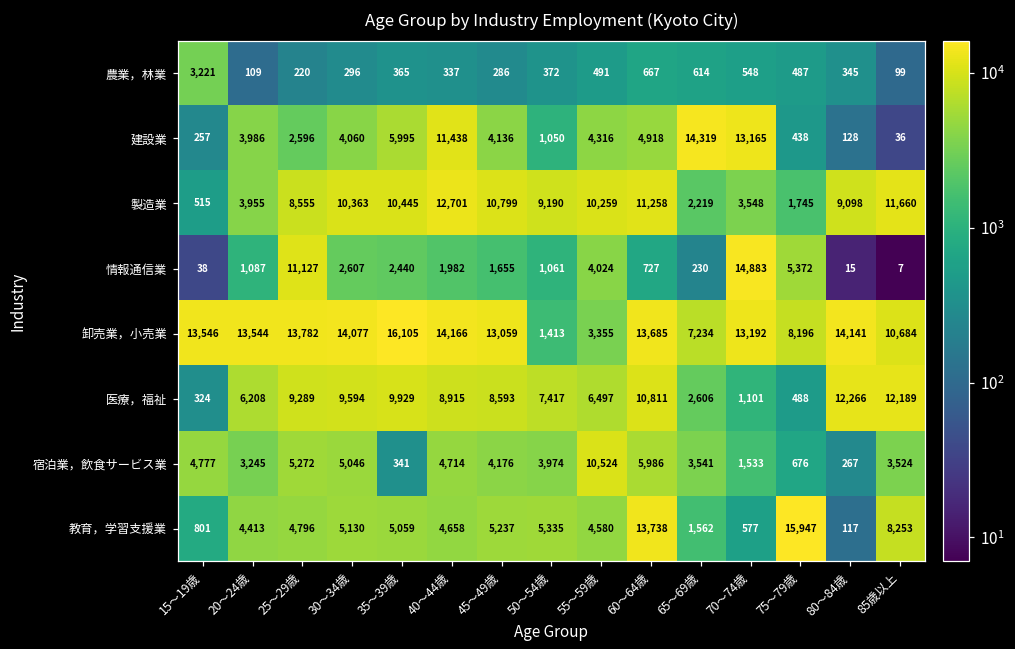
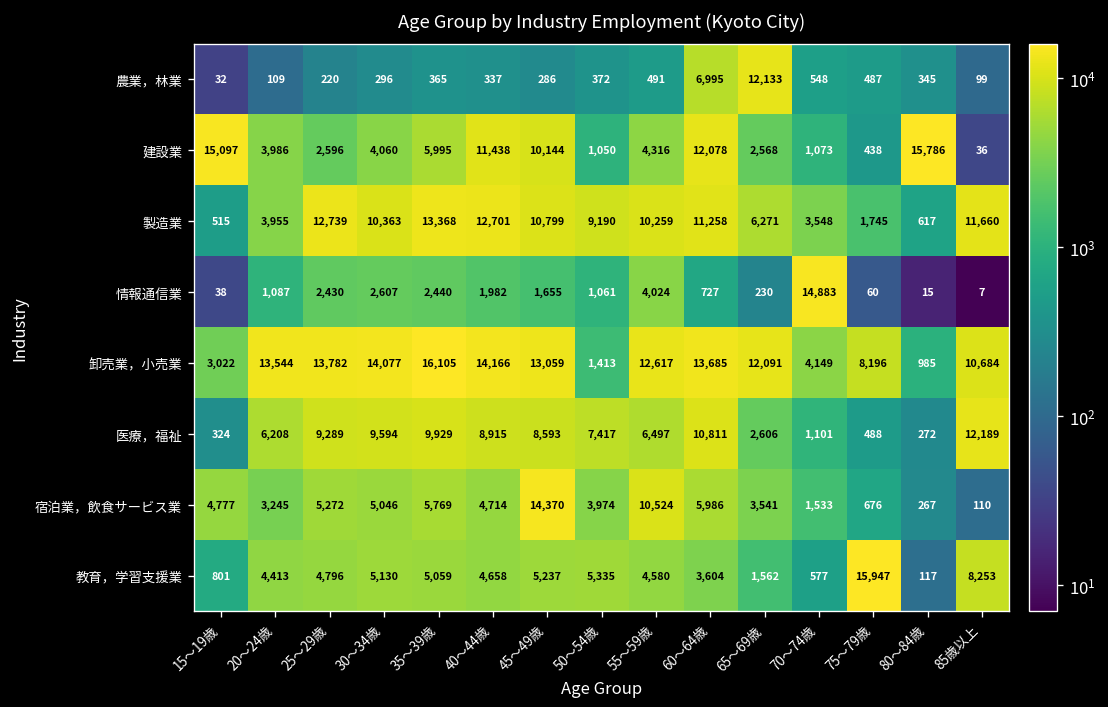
  {
    "農業，林業": {
-     "15～19歳": "3,221",
+     "15～19歳": "32",
      "20～24歳": "109",
      "25～29歳": "220",
      "30～34歳": "296",
      "35～39歳": "365",
      "40～44歳": "337",
      "45～49歳": "286",
      "50～54歳": "372",
      "55～59歳": "491",
-     "60～64歳": "667",
-     "65～69歳": "614",
+     "60～64歳": "6,995",
+     "65～69歳": "12,133",
      "70～74歳": "548",
      "75～79歳": "487",
      "80～84歳": "345",
      "85歳以上": "99"
    },
    "建設業": {
-     "15～19歳": "257",
+     "15～19歳": "15,097",
      "20～24歳": "3,986",
      "25～29歳": "2,596",
      "30～34歳": "4,060",
      "35～39歳": "5,995",
      "40～44歳": "11,438",
-     "45～49歳": "4,136",
+     "45～49歳": "10,144",
      "50～54歳": "1,050",
      "55～59歳": "4,316",
-     "60～64歳": "4,918",
-     "65～69歳": "14,319",
-     "70～74歳": "13,165",
+     "60～64歳": "12,078",
+     "65～69歳": "2,568",
+     "70～74歳": "1,073",
      "75～79歳": "438",
-     "80～84歳": "128",
+     "80～84歳": "15,786",
      "85歳以上": "36"
    },
    "製造業": {
      "15～19歳": "515",
      "20～24歳": "3,955",
-     "25～29歳": "8,555",
+     "25～29歳": "12,739",
      "30～34歳": "10,363",
-     "35～39歳": "10,445",
+     "35～39歳": "13,368",
      "40～44歳": "12,701",
      "45～49歳": "10,799",
      "50～54歳": "9,190",
      "55～59歳": "10,259",
      "60～64歳": "11,258",
-     "65～69歳": "2,219",
+     "65～69歳": "6,271",
      "70～74歳": "3,548",
      "75～79歳": "1,745",
-     "80～84歳": "9,098",
+     "80～84歳": "617",
      "85歳以上": "11,660"
    },
    "情報通信業": {
      "15～19歳": "38",
      "20～24歳": "1,087",
-     "25～29歳": "11,127",
+     "25～29歳": "2,430",
      "30～34歳": "2,607",
      "35～39歳": "2,440",
      "40～44歳": "1,982",
      "45～49歳": "1,655",
      "50～54歳": "1,061",
      "55～59歳": "4,024",
      "60～64歳": "727",
      "65～69歳": "230",
      "70～74歳": "14,883",
-     "75～79歳": "5,372",
+     "75～79歳": "60",
      "80～84歳": "15",
      "85歳以上": "7"
    },
    "卸売業，小売業": {
-     "15～19歳": "13,546",
+     "15～19歳": "3,022",
      "20～24歳": "13,544",
      "25～29歳": "13,782",
      "30～34歳": "14,077",
      "35～39歳": "16,105",
      "40～44歳": "14,166",
      "45～49歳": "13,059",
      "50～54歳": "1,413",
-     "55～59歳": "3,355",
+     "55～59歳": "12,617",
      "60～64歳": "13,685",
-     "65～69歳": "7,234",
-     "70～74歳": "13,192",
+     "65～69歳": "12,091",
+     "70～74歳": "4,149",
      "75～79歳": "8,196",
-     "80～84歳": "14,141",
+     "80～84歳": "985",
      "85歳以上": "10,684"
    },
    "医療，福祉": {
      "15～19歳": "324",
      "20～24歳": "6,208",
      "25～29歳": "9,289",
      "30～34歳": "9,594",
      "35～39歳": "9,929",
      "40～44歳": "8,915",
      "45～49歳": "8,593",
      "50～54歳": "7,417",
      "55～59歳": "6,497",
      "60～64歳": "10,811",
      "65～69歳": "2,606",
      "70～74歳": "1,101",
      "75～79歳": "488",
-     "80～84歳": "12,266",
+     "80～84歳": "272",
      "85歳以上": "12,189"
    },
    "宿泊業，飲食サービス業": {
      "15～19歳": "4,777",
      "20～24歳": "3,245",
      "25～29歳": "5,272",
      "30～34歳": "5,046",
-     "35～39歳": "341",
+     "35～39歳": "5,769",
      "40～44歳": "4,714",
-     "45～49歳": "4,176",
+     "45～49歳": "14,370",
      "50～54歳": "3,974",
      "55～59歳": "10,524",
      "60～64歳": "5,986",
      "65～69歳": "3,541",
      "70～74歳": "1,533",
      "75～79歳": "676",
      "80～84歳": "267",
-     "85歳以上": "3,524"
+     "85歳以上": "110"
    },
    "教育，学習支援業": {
      "15～19歳": "801",
      "20～24歳": "4,413",
      "25～29歳": "4,796",
      "30～34歳": "5,130",
      "35～39歳": "5,059",
      "40～44歳": "4,658",
      "45～49歳": "5,237",
      "50～54歳": "5,335",
      "55～59歳": "4,580",
-     "60～64歳": "13,738",
+     "60～64歳": "3,604",
      "65～69歳": "1,562",
      "70～74歳": "577",
      "75～79歳": "15,947",
      "80～84歳": "117",
      "85歳以上": "8,253"
    }
  }
